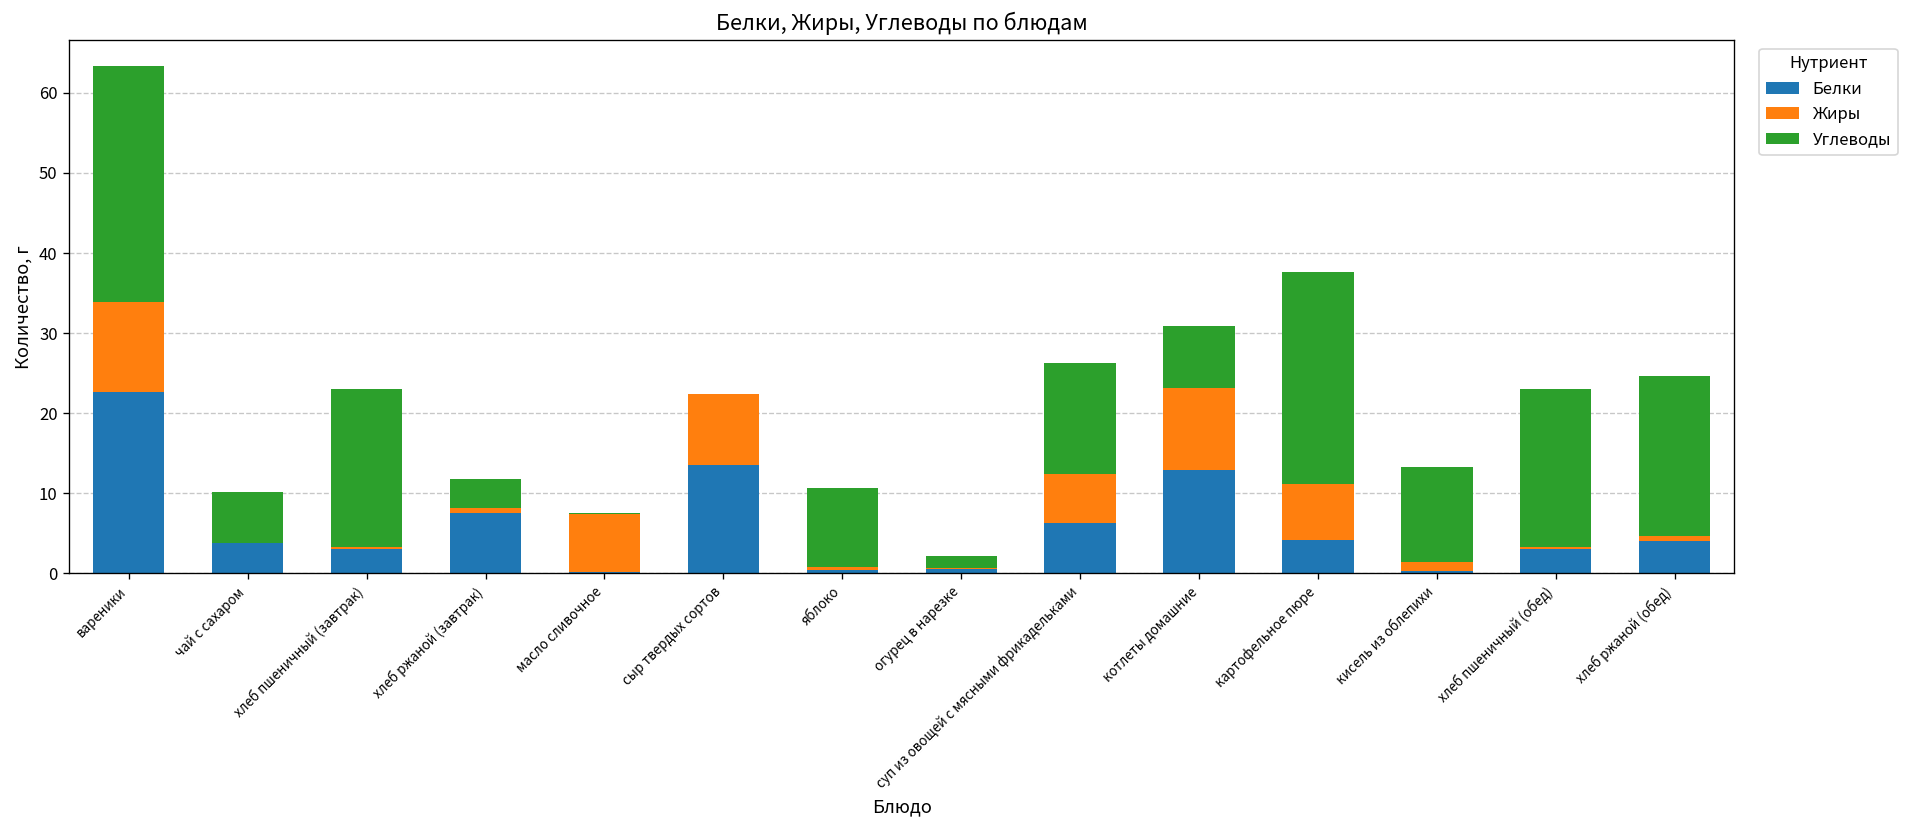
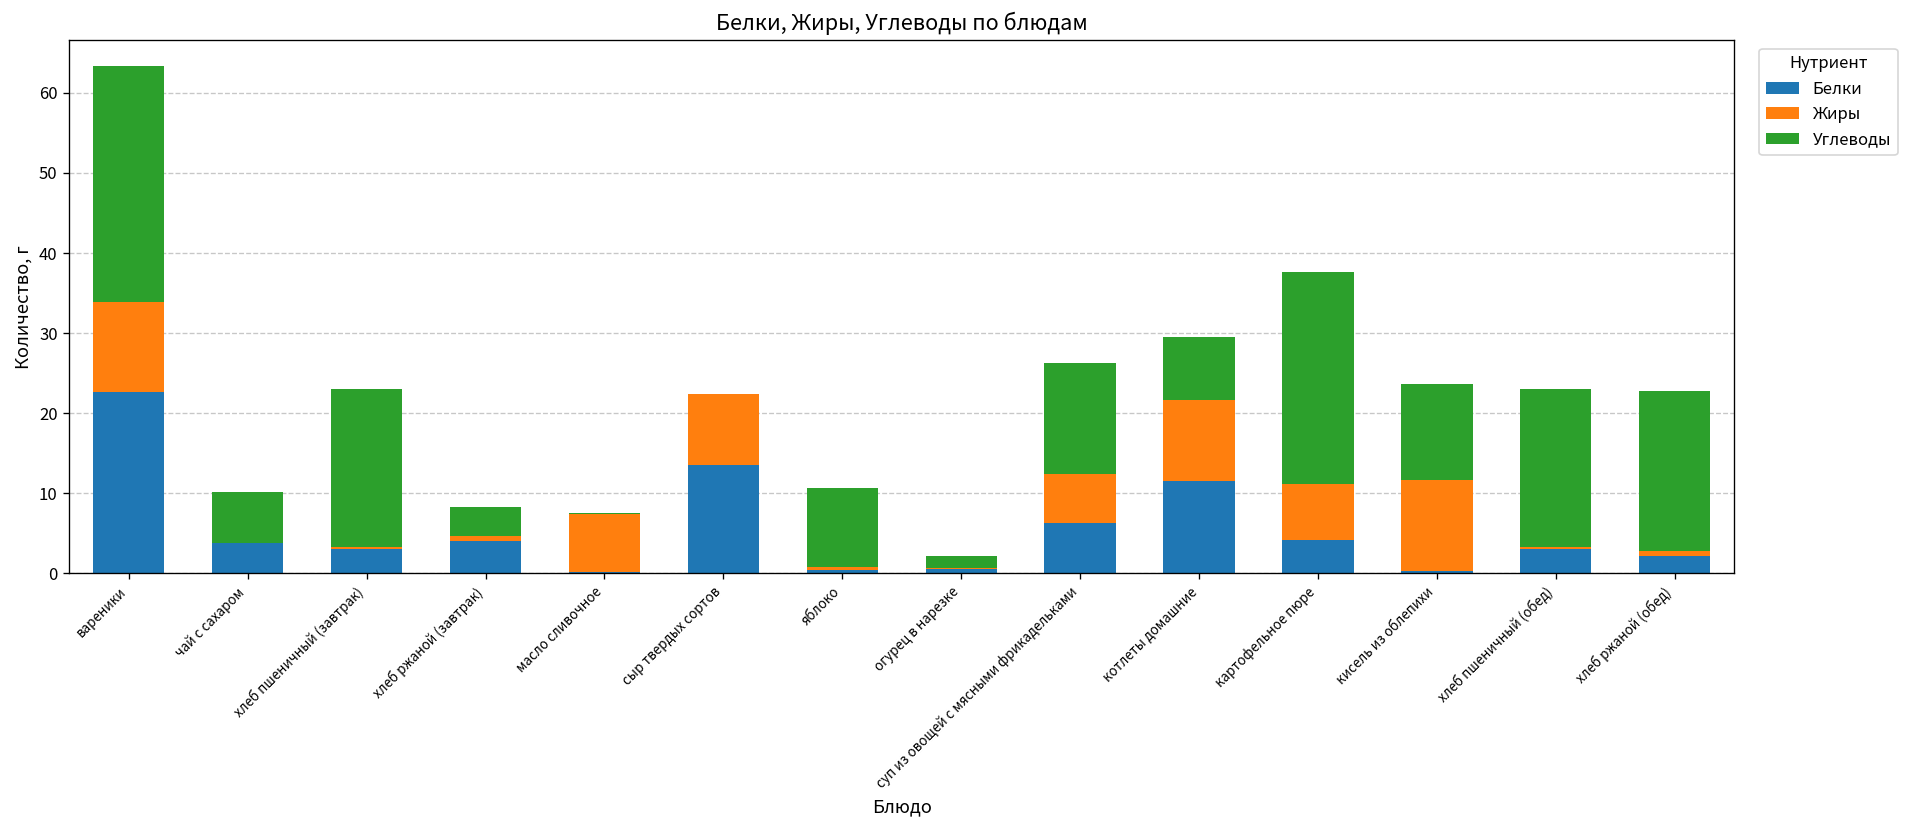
  {
    "Белки": {
      "вареники": 23,
      "чай с сахаром": 4,
      "хлеб пшеничный (завтрак)": 3,
-     "хлеб ржаной (завтрак)": 8,
+     "хлеб ржаной (завтрак)": 4,
      "сыр твердых сортов": 14,
      "яблоко": 0,
      "огурец в нарезке": 1,
      "суп из овощей с мясными фрикадельками": 6,
-     "котлеты домашние": 13,
+     "котлеты домашние": 12,
      "картофельное пюре": 4,
      "хлеб пшеничный (обед)": 3,
-     "хлеб ржаной (обед)": 4
+     "хлеб ржаной (обед)": 2
    },
    "Жиры": {
      "вареники": 11,
      "чай с сахаром": 0,
      "хлеб ржаной (завтрак)": 1,
      "масло сливочное": 7,
      "сыр твердых сортов": 9,
      "яблоко": 0,
      "суп из овощей с мясными фрикадельками": 6,
      "котлеты домашние": 10,
      "картофельное пюре": 7,
-     "кисель из облепихи": 1,
+     "кисель из облепихи": 11,
      "хлеб ржаной (обед)": 1
    },
    "Углеводы": {
      "вареники": 30,
      "чай с сахаром": 6,
      "хлеб пшеничный (завтрак)": 20,
      "хлеб ржаной (завтрак)": 4,
      "сыр твердых сортов": 0,
      "яблоко": 10,
      "огурец в нарезке": 2,
      "суп из овощей с мясными фрикадельками": 14,
      "котлеты домашние": 8,
      "картофельное пюре": 26,
      "кисель из облепихи": 12,
      "хлеб пшеничный (обед)": 20,
      "хлеб ржаной (обед)": 20
    }
  }
